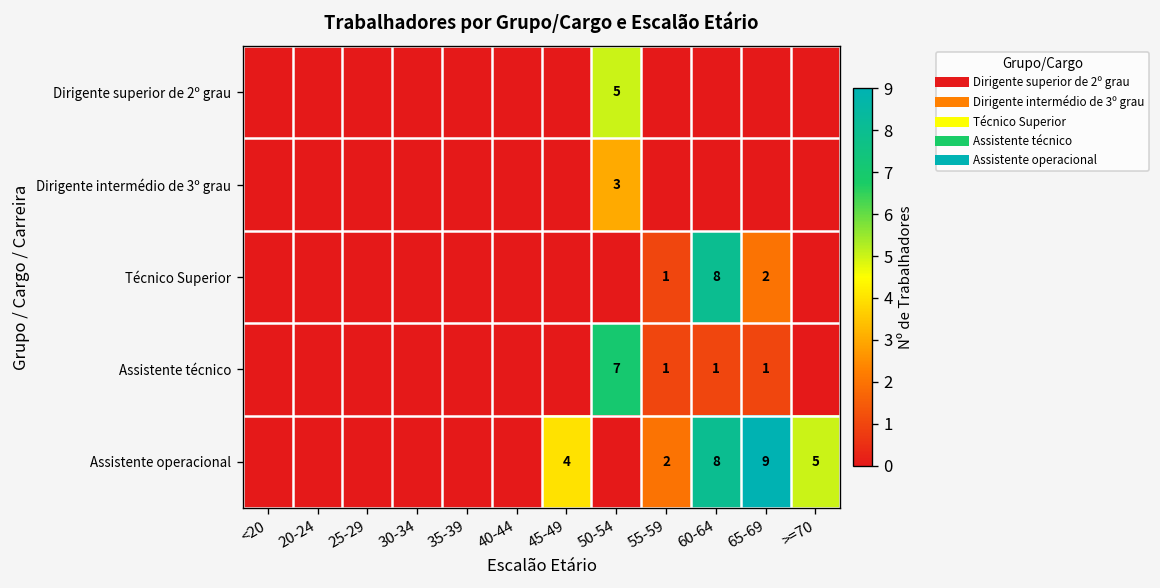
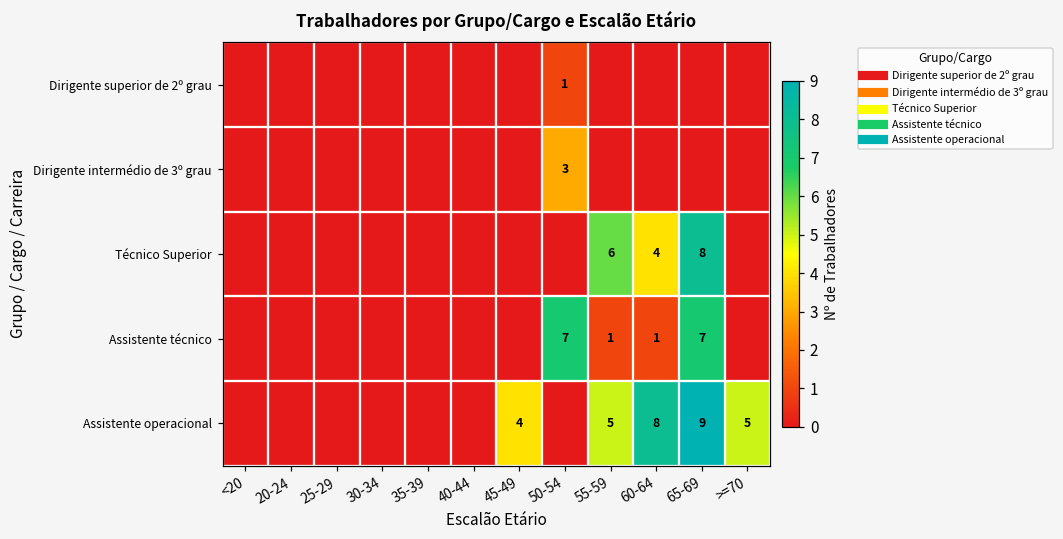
  {
    "Dirigente superior de 2º grau": {
-     "50-54": 5
+     "50-54": 1
    },
    "Dirigente intermédio de 3º grau": {
      "50-54": 3
    },
    "Técnico Superior": {
-     "55-59": 1,
-     "60-64": 8,
-     "65-69": 2
+     "55-59": 6,
+     "60-64": 4,
+     "65-69": 8
    },
    "Assistente técnico": {
      "50-54": 7,
      "55-59": 1,
      "60-64": 1,
-     "65-69": 1
+     "65-69": 7
    },
    "Assistente operacional": {
      "45-49": 4,
-     "55-59": 2,
+     "55-59": 5,
      "60-64": 8,
      "65-69": 9,
      ">=70": 5
    }
  }
